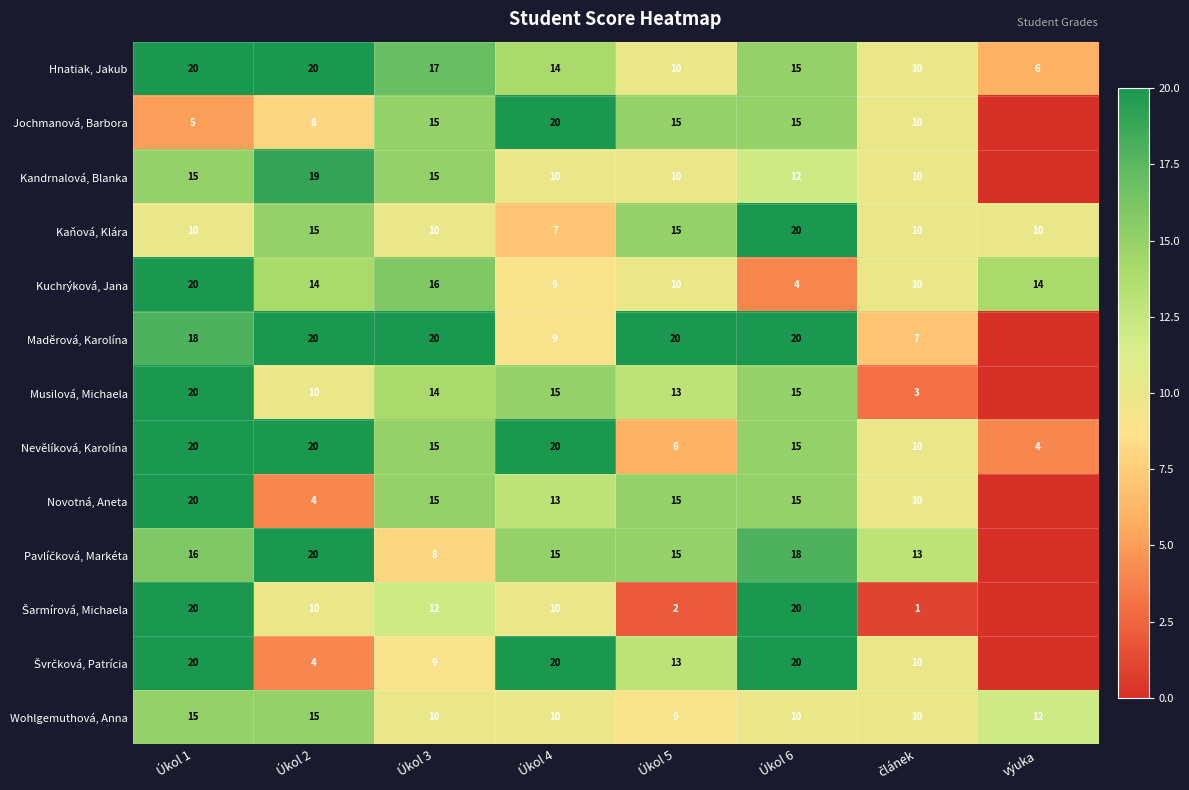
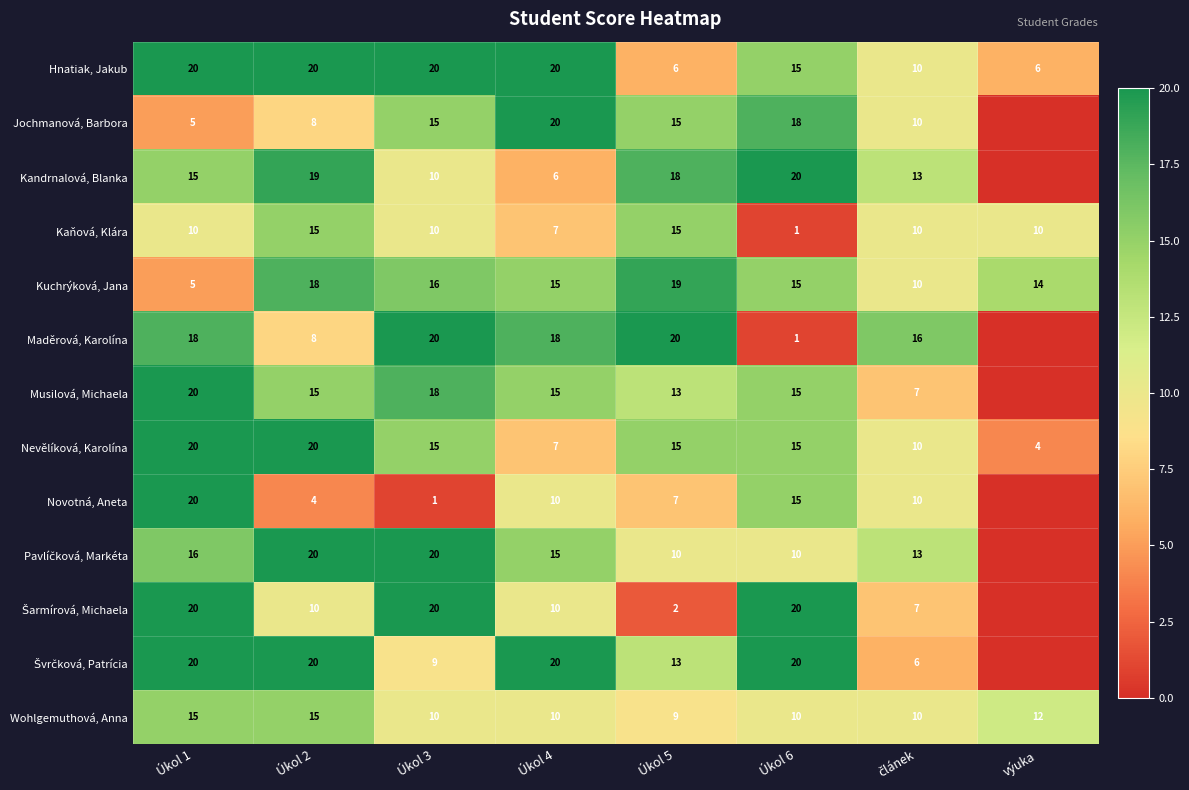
  {
    "Hnatiak, Jakub": {
      "Úkol 1": 20,
      "Úkol 2": 20,
-     "Úkol 3": 17,
-     "Úkol 4": 14,
-     "Úkol 5": 10,
+     "Úkol 3": 20,
+     "Úkol 4": 20,
+     "Úkol 5": 6,
      "Úkol 6": 15,
      "článek": 10,
      "výuka": 6
    },
    "Jochmanová, Barbora": {
      "Úkol 1": 5,
      "Úkol 2": 8,
      "Úkol 3": 15,
      "Úkol 4": 20,
      "Úkol 5": 15,
-     "Úkol 6": 15,
+     "Úkol 6": 18,
      "článek": 10
    },
    "Kandrnalová, Blanka": {
      "Úkol 1": 15,
      "Úkol 2": 19,
-     "Úkol 3": 15,
-     "Úkol 4": 10,
-     "Úkol 5": 10,
-     "Úkol 6": 12,
-     "článek": 10
+     "Úkol 3": 10,
+     "Úkol 4": 6,
+     "Úkol 5": 18,
+     "Úkol 6": 20,
+     "článek": 13
    },
    "Kaňová, Klára": {
      "Úkol 1": 10,
      "Úkol 2": 15,
      "Úkol 3": 10,
      "Úkol 4": 7,
      "Úkol 5": 15,
-     "Úkol 6": 20,
+     "Úkol 6": 1,
      "článek": 10,
      "výuka": 10
    },
    "Kuchrýková, Jana": {
-     "Úkol 1": 20,
-     "Úkol 2": 14,
+     "Úkol 1": 5,
+     "Úkol 2": 18,
      "Úkol 3": 16,
-     "Úkol 4": 9,
-     "Úkol 5": 10,
-     "Úkol 6": 4,
+     "Úkol 4": 15,
+     "Úkol 5": 19,
+     "Úkol 6": 15,
      "článek": 10,
      "výuka": 14
    },
    "Maděrová, Karolína": {
      "Úkol 1": 18,
-     "Úkol 2": 20,
+     "Úkol 2": 8,
      "Úkol 3": 20,
-     "Úkol 4": 9,
+     "Úkol 4": 18,
      "Úkol 5": 20,
-     "Úkol 6": 20,
-     "článek": 7
+     "Úkol 6": 1,
+     "článek": 16
    },
    "Musilová, Michaela": {
      "Úkol 1": 20,
-     "Úkol 2": 10,
-     "Úkol 3": 14,
+     "Úkol 2": 15,
+     "Úkol 3": 18,
      "Úkol 4": 15,
      "Úkol 5": 13,
      "Úkol 6": 15,
-     "článek": 3
+     "článek": 7
    },
    "Nevělíková, Karolína": {
      "Úkol 1": 20,
      "Úkol 2": 20,
      "Úkol 3": 15,
-     "Úkol 4": 20,
-     "Úkol 5": 6,
+     "Úkol 4": 7,
+     "Úkol 5": 15,
      "Úkol 6": 15,
      "článek": 10,
      "výuka": 4
    },
    "Novotná, Aneta": {
      "Úkol 1": 20,
      "Úkol 2": 4,
-     "Úkol 3": 15,
-     "Úkol 4": 13,
-     "Úkol 5": 15,
+     "Úkol 3": 1,
+     "Úkol 4": 10,
+     "Úkol 5": 7,
      "Úkol 6": 15,
      "článek": 10
    },
    "Pavlíčková, Markéta": {
      "Úkol 1": 16,
      "Úkol 2": 20,
-     "Úkol 3": 8,
+     "Úkol 3": 20,
      "Úkol 4": 15,
-     "Úkol 5": 15,
-     "Úkol 6": 18,
+     "Úkol 5": 10,
+     "Úkol 6": 10,
      "článek": 13
    },
    "Šarmírová, Michaela": {
      "Úkol 1": 20,
      "Úkol 2": 10,
-     "Úkol 3": 12,
+     "Úkol 3": 20,
      "Úkol 4": 10,
      "Úkol 5": 2,
      "Úkol 6": 20,
-     "článek": 1
+     "článek": 7
    },
    "Švrčková, Patrícia": {
      "Úkol 1": 20,
-     "Úkol 2": 4,
+     "Úkol 2": 20,
      "Úkol 3": 9,
      "Úkol 4": 20,
      "Úkol 5": 13,
      "Úkol 6": 20,
-     "článek": 10
+     "článek": 6
    },
    "Wohlgemuthová, Anna": {
      "Úkol 1": 15,
      "Úkol 2": 15,
      "Úkol 3": 10,
      "Úkol 4": 10,
      "Úkol 5": 9,
      "Úkol 6": 10,
      "článek": 10,
      "výuka": 12
    }
  }
